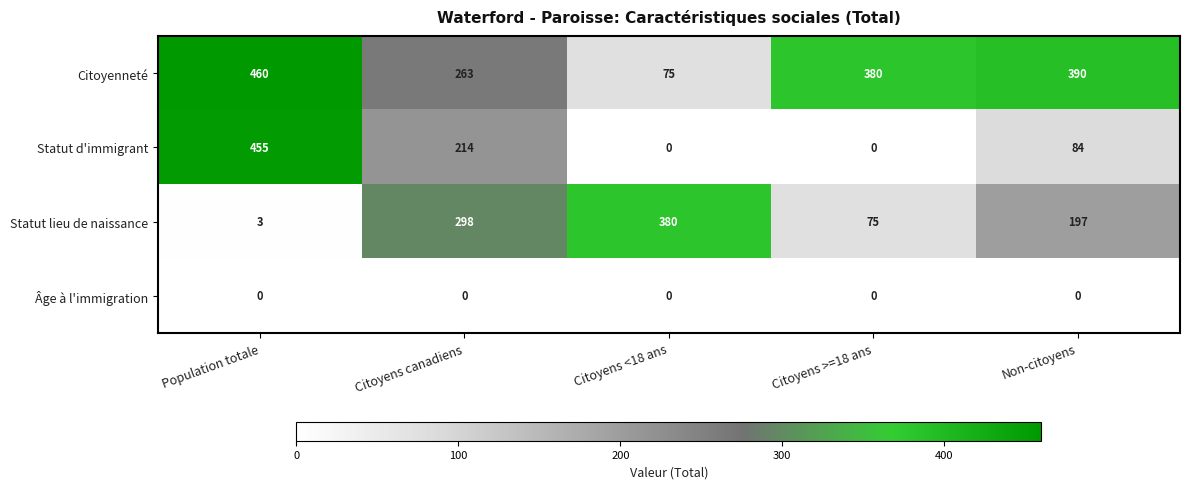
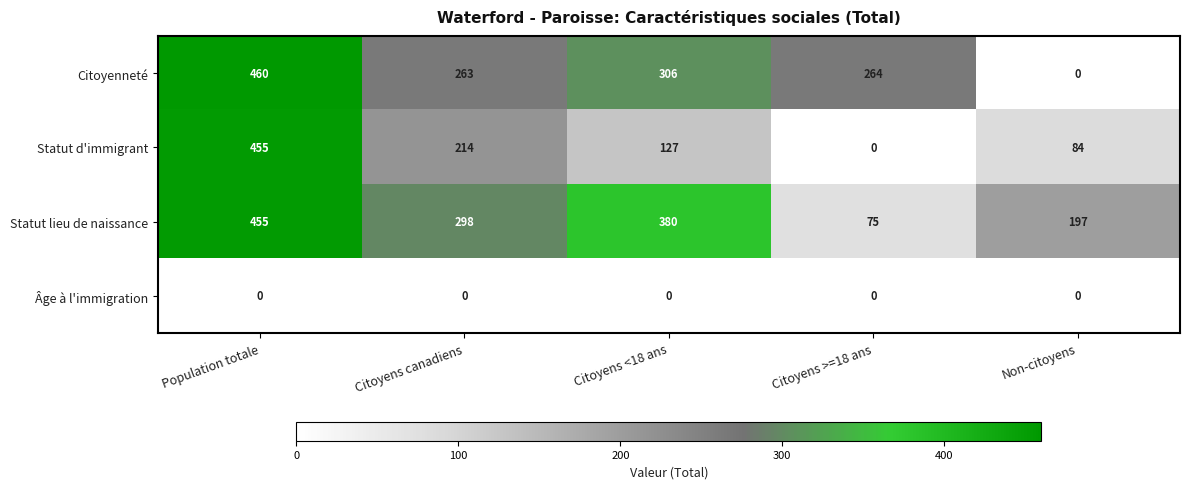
  {
    "Citoyenneté": {
      "Population totale": 460,
      "Citoyens canadiens": 263,
-     "Citoyens <18 ans": 75,
-     "Citoyens >=18 ans": 380,
-     "Non-citoyens": 390
+     "Citoyens <18 ans": 306,
+     "Citoyens >=18 ans": 264,
+     "Non-citoyens": 0
    },
    "Statut d'immigrant": {
      "Population totale": 455,
      "Citoyens canadiens": 214,
-     "Citoyens <18 ans": 0,
+     "Citoyens <18 ans": 127,
      "Citoyens >=18 ans": 0,
      "Non-citoyens": 84
    },
    "Statut lieu de naissance": {
-     "Population totale": 3,
+     "Population totale": 455,
      "Citoyens canadiens": 298,
      "Citoyens <18 ans": 380,
      "Citoyens >=18 ans": 75,
      "Non-citoyens": 197
    },
    "Âge à l'immigration": {
      "Population totale": 0,
      "Citoyens canadiens": 0,
      "Citoyens <18 ans": 0,
      "Citoyens >=18 ans": 0,
      "Non-citoyens": 0
    }
  }
